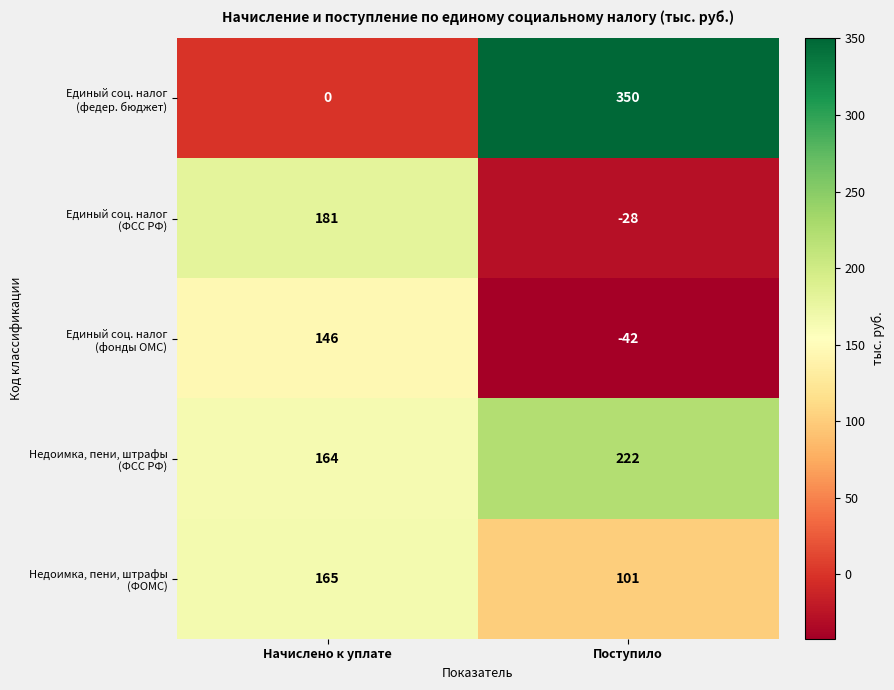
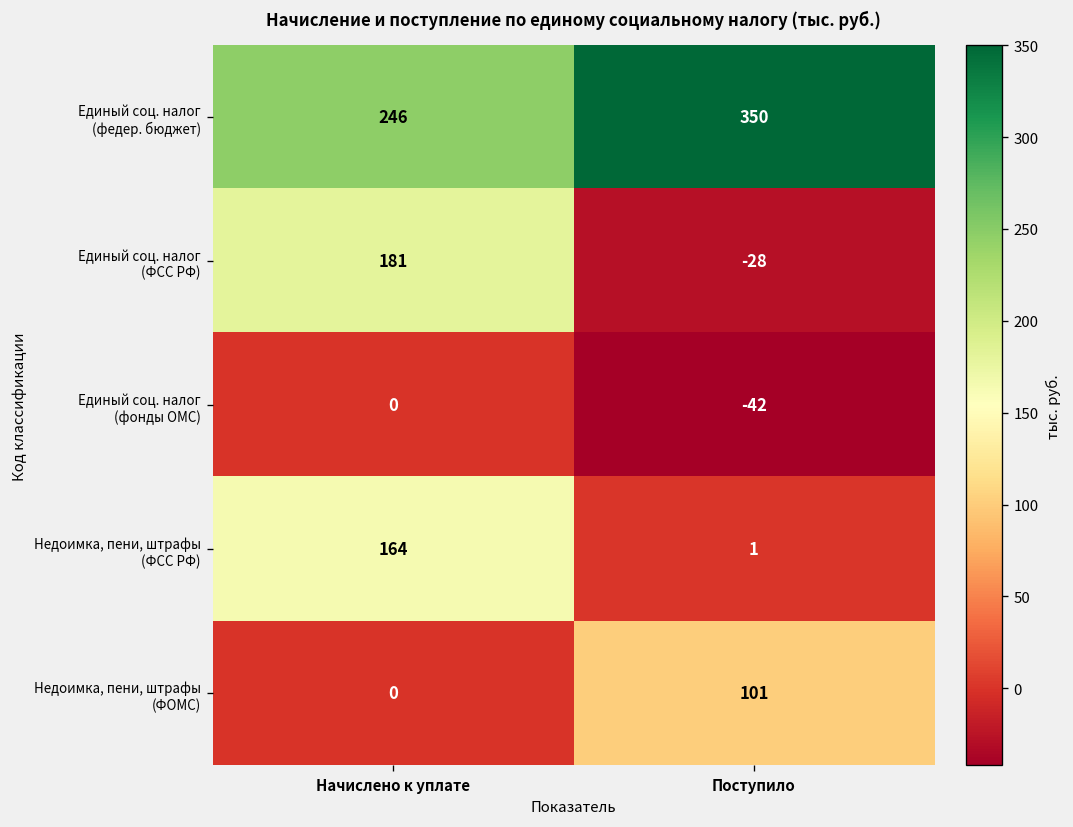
  {
    "Единый соц. налог (федер. бюджет)": {
-     "Начислено к уплате": 0,
+     "Начислено к уплате": 246,
      "Поступило": 350
    },
    "Единый соц. налог (ФСС РФ)": {
      "Начислено к уплате": 181,
      "Поступило": -28
    },
    "Единый соц. налог (фонды ОМС)": {
-     "Начислено к уплате": 146,
+     "Начислено к уплате": 0,
      "Поступило": -42
    },
    "Недоимка, пени, штрафы (ФСС РФ)": {
      "Начислено к уплате": 164,
-     "Поступило": 222
+     "Поступило": 1
    },
    "Недоимка, пени, штрафы (ФОМС)": {
-     "Начислено к уплате": 165,
+     "Начислено к уплате": 0,
      "Поступило": 101
    }
  }
